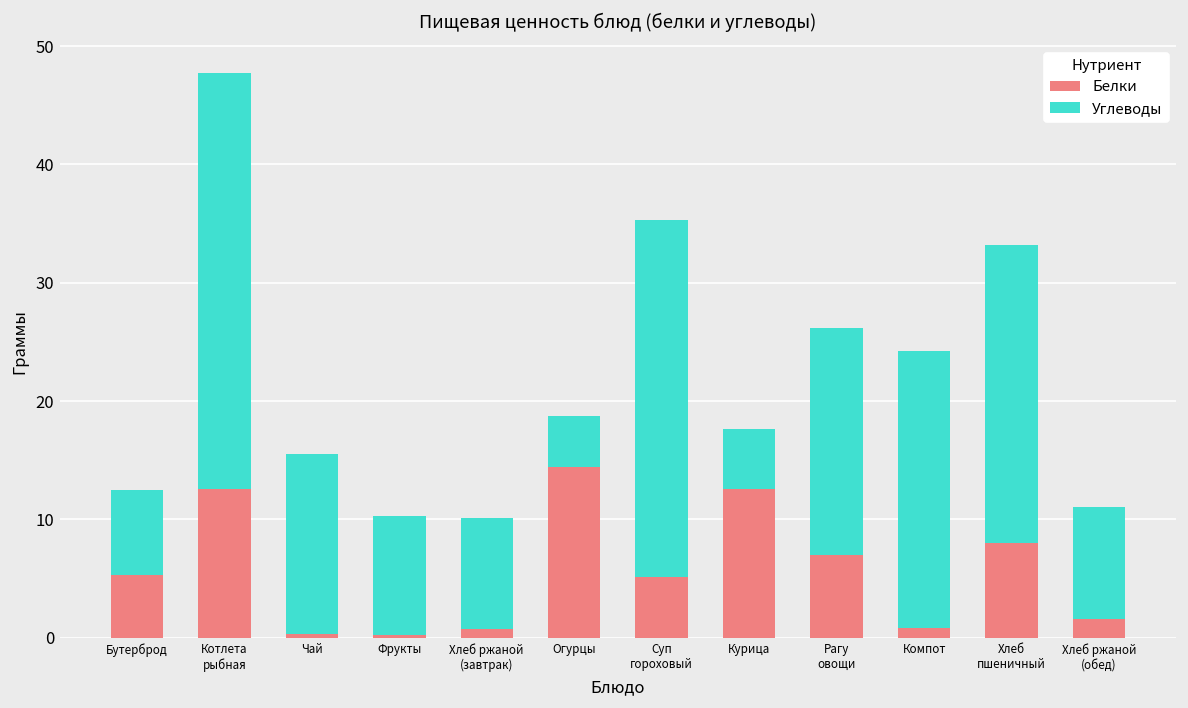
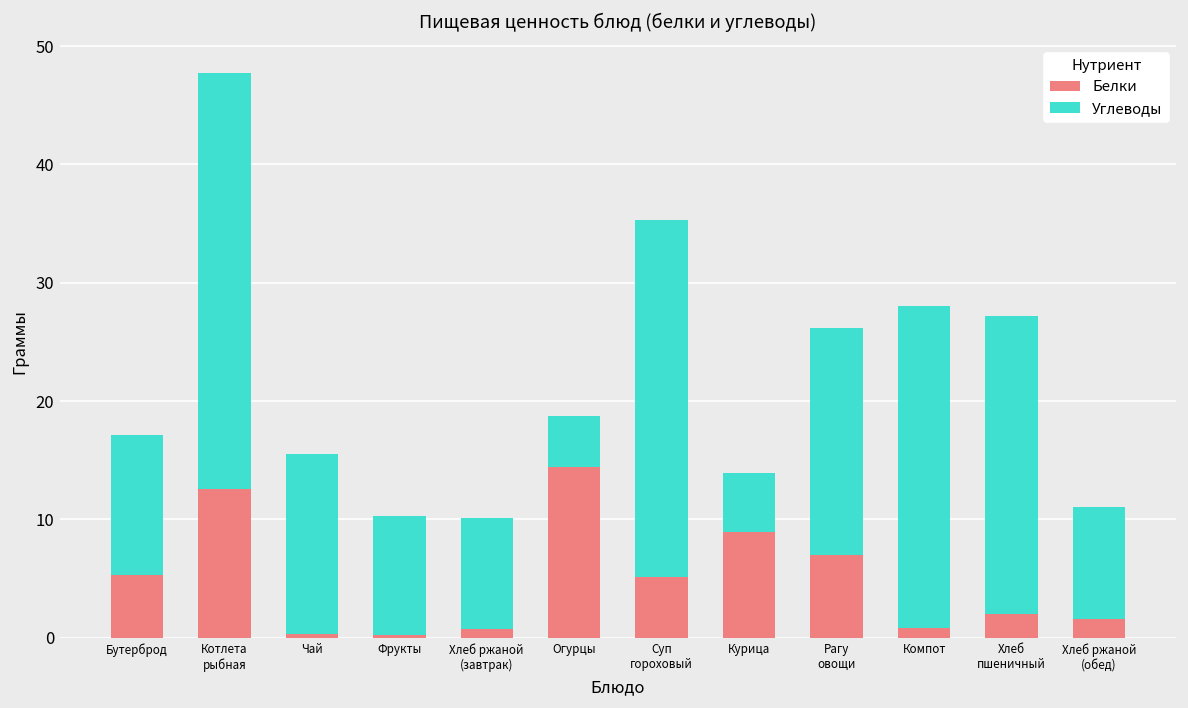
  {
    "Белки": {
      "Бутерброд": 5,
      "Котлета рыбная": 13,
      "Чай": 0,
      "Хлеб ржаной (завтрак)": 1,
      "Огурцы": 14,
      "Суп гороховый": 5,
-     "Курица": 13,
+     "Курица": 9,
      "Рагу овощи": 7,
      "Компот": 1,
-     "Хлеб пшеничный": 8,
+     "Хлеб пшеничный": 2,
      "Хлеб ржаной (обед)": 2
    },
    "Углеводы": {
-     "Бутерброд": 7,
+     "Бутерброд": 12,
      "Котлета рыбная": 35,
      "Чай": 15,
      "Фрукты": 10,
      "Хлеб ржаной (завтрак)": 9,
      "Огурцы": 4,
      "Суп гороховый": 30,
      "Курица": 5,
      "Рагу овощи": 19,
-     "Компот": 23,
+     "Компот": 27,
      "Хлеб пшеничный": 25,
      "Хлеб ржаной (обед)": 9
    }
  }
